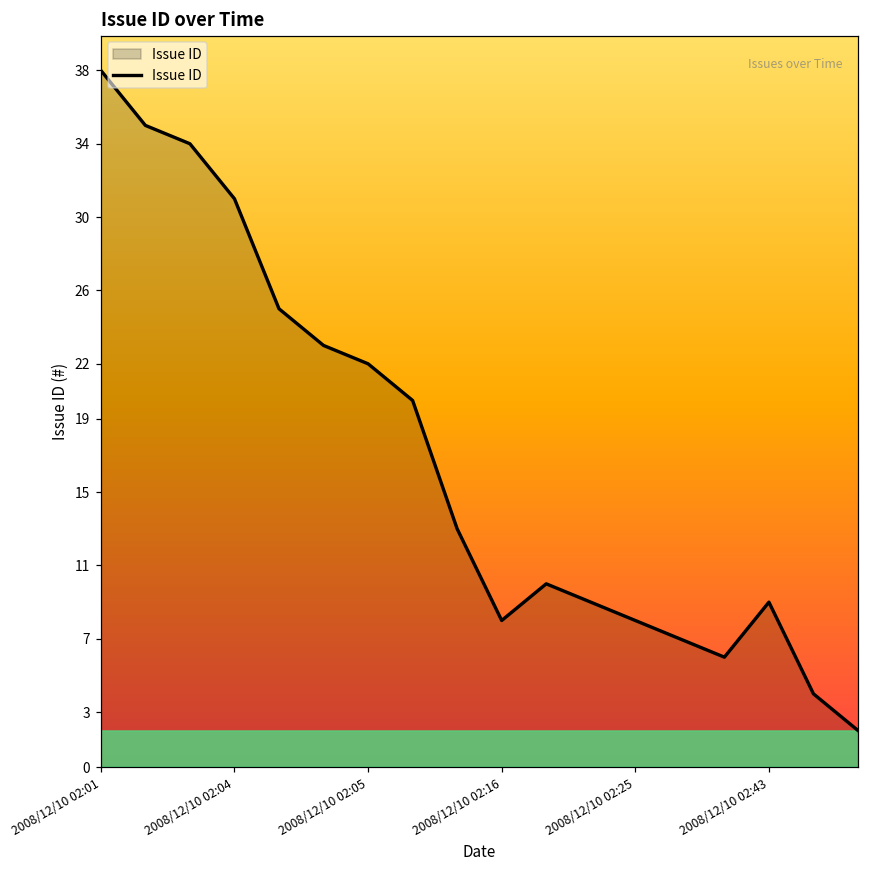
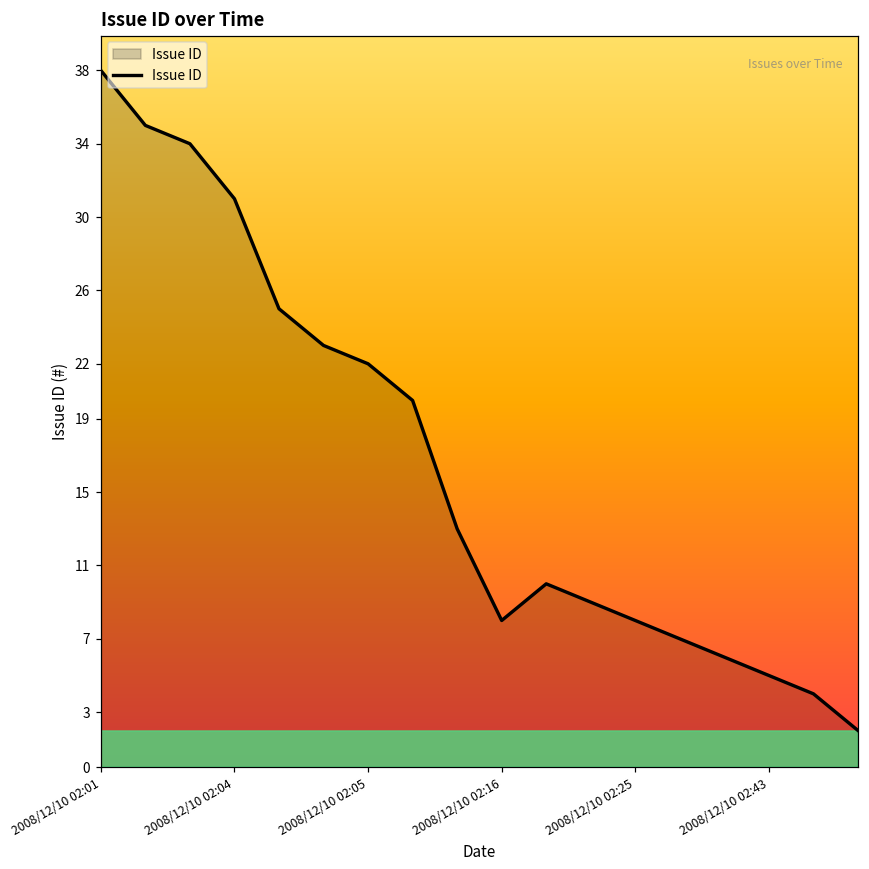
  {
    "2008/12/10 02:01": 38,
    "2008/12/10 02:16": 8,
    "2008/12/10 02:25": 8,
-   "2008/12/10 02:43": 9
+   "2008/12/10 02:43": 5
  }
